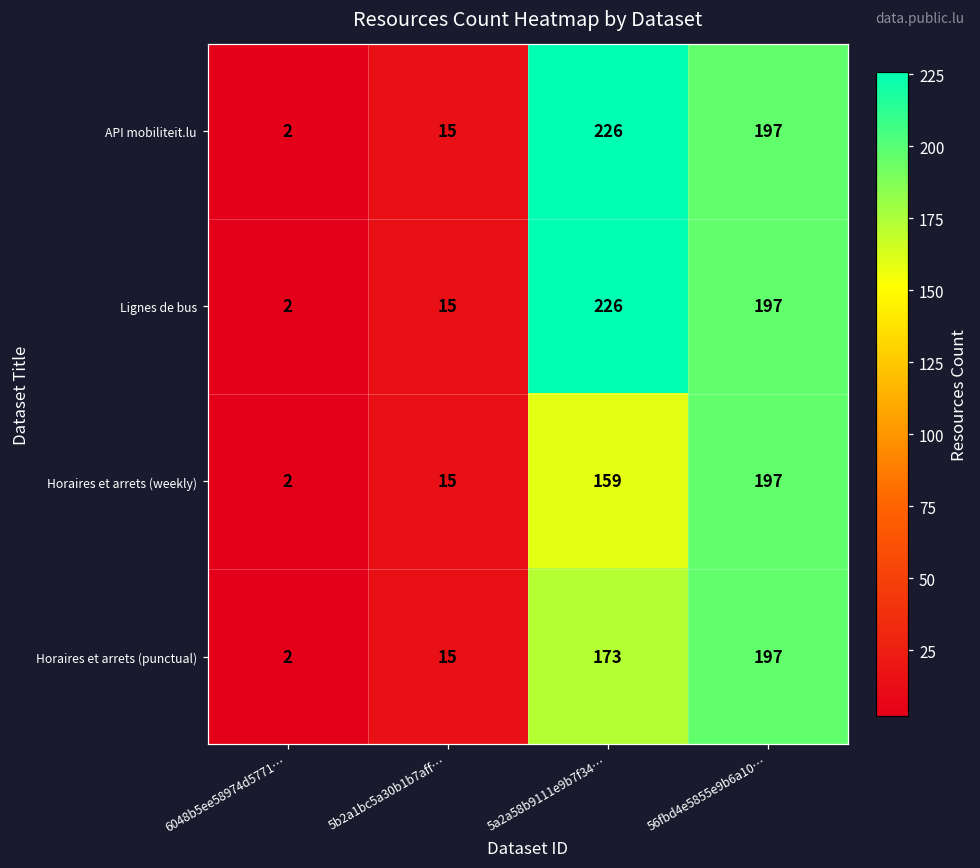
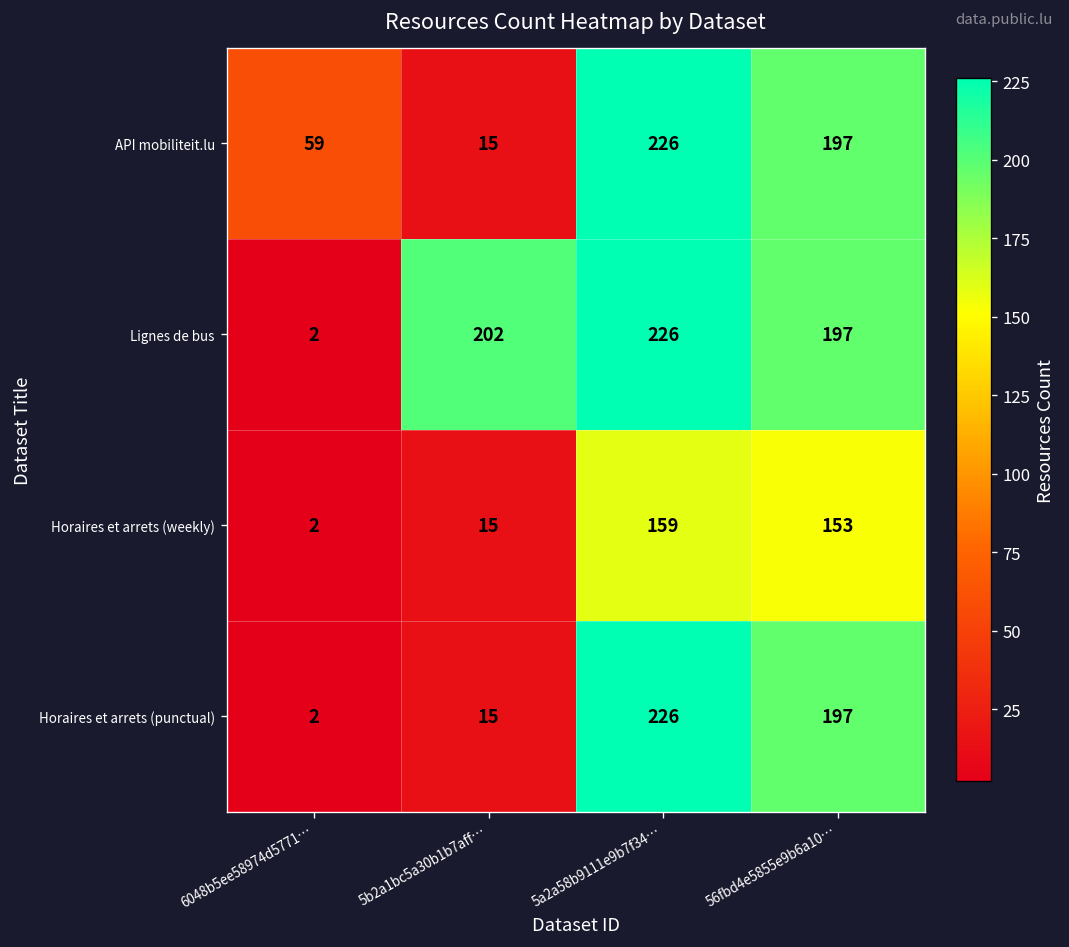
  {
    "API mobiliteit.lu": {
-     "6048b5ee58974d5771…": 2,
+     "6048b5ee58974d5771…": 59,
      "5b2a1bc5a30b1b7aff…": 15,
      "5a2a58b9111e9b7f34…": 226,
      "56fbd4e5855e9b6a10…": 197
    },
    "Lignes de bus": {
      "6048b5ee58974d5771…": 2,
-     "5b2a1bc5a30b1b7aff…": 15,
+     "5b2a1bc5a30b1b7aff…": 202,
      "5a2a58b9111e9b7f34…": 226,
      "56fbd4e5855e9b6a10…": 197
    },
    "Horaires et arrets (weekly)": {
      "6048b5ee58974d5771…": 2,
      "5b2a1bc5a30b1b7aff…": 15,
      "5a2a58b9111e9b7f34…": 159,
-     "56fbd4e5855e9b6a10…": 197
+     "56fbd4e5855e9b6a10…": 153
    },
    "Horaires et arrets (punctual)": {
      "6048b5ee58974d5771…": 2,
      "5b2a1bc5a30b1b7aff…": 15,
-     "5a2a58b9111e9b7f34…": 173,
+     "5a2a58b9111e9b7f34…": 226,
      "56fbd4e5855e9b6a10…": 197
    }
  }
